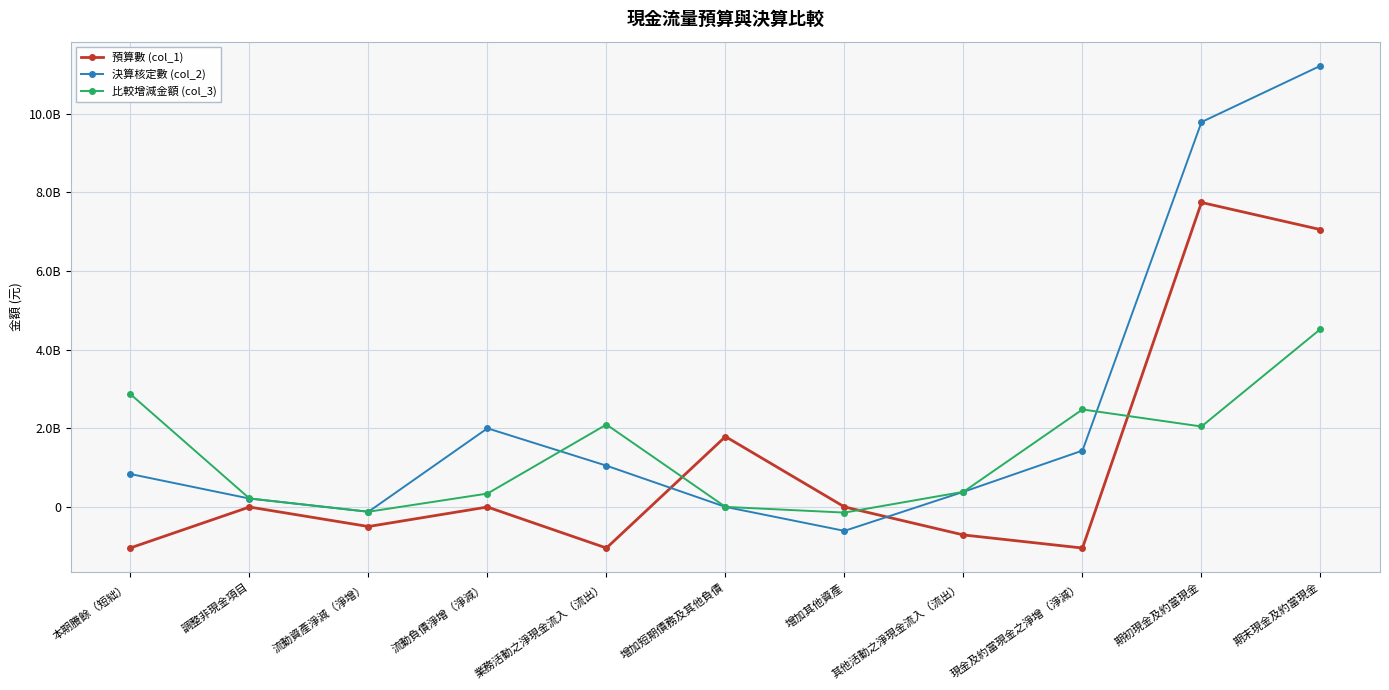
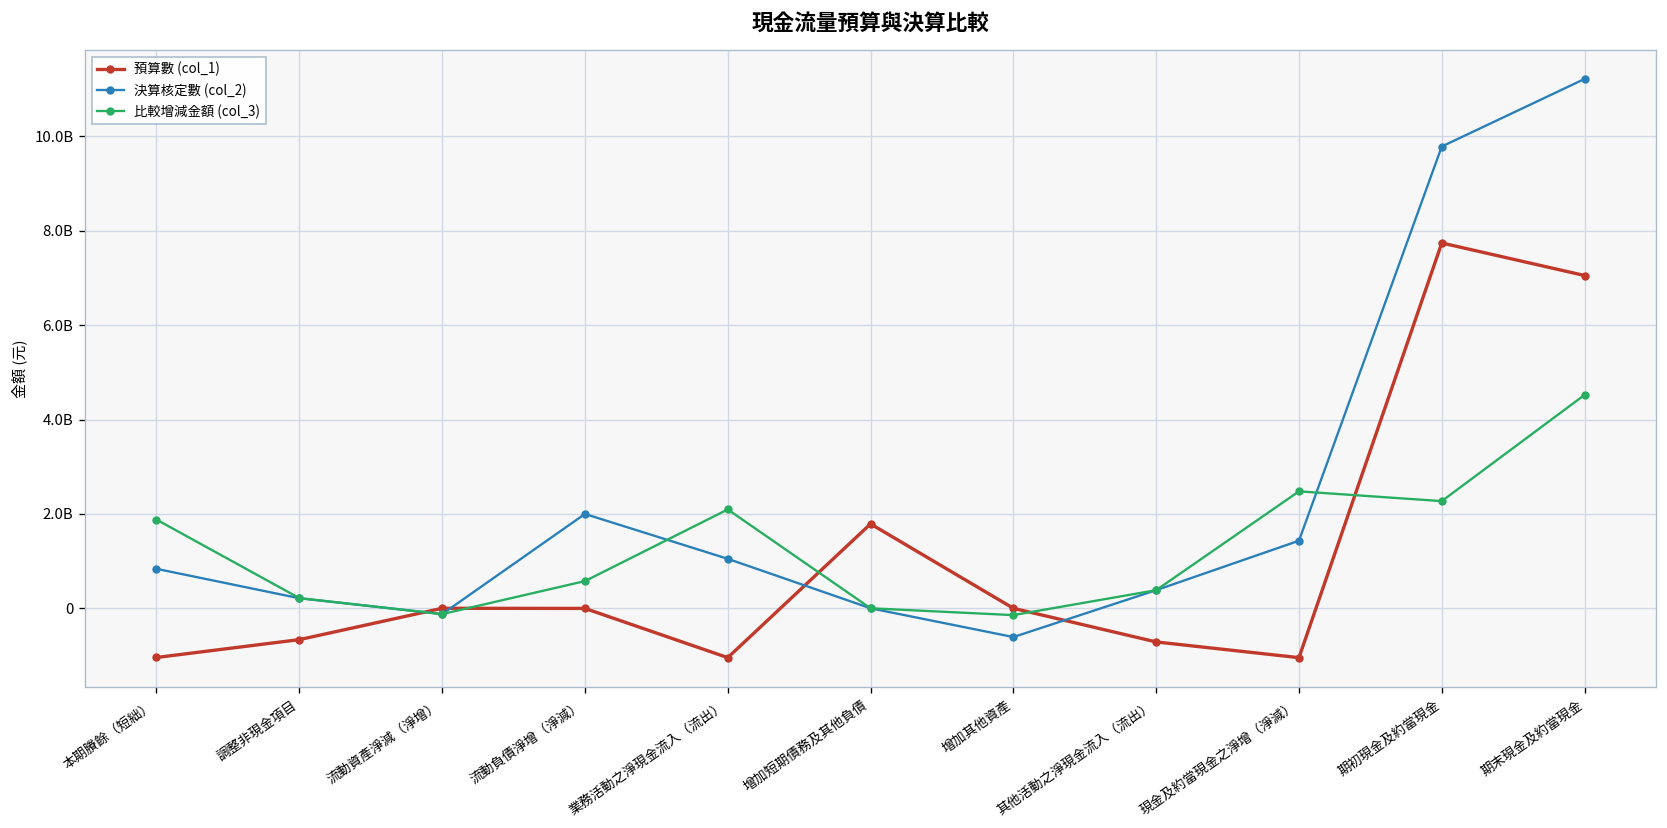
  {
    "預算數 (col_1)": {
      "本期賸餘（短絀）": -1000000000,
-     "調整非現金項目": 0,
-     "流動資產淨減（淨增）": -500000000,
+     "調整非現金項目": -700000000,
+     "流動資產淨減（淨增）": 0,
      "流動負債淨增（淨減）": 0,
      "業務活動之淨現金流入（流出）": -1000000000,
      "增加短期債務及其他負債": 1800000000,
      "增加其他資產": 0,
      "其他活動之淨現金流入（流出）": -700000000,
      "現金及約當現金之淨增（淨減）": -1000000000,
      "期初現金及約當現金": 7700000000,
      "期末現金及約當現金": 7100000000
    },
    "決算核定數 (col_2)": {
      "本期賸餘（短絀）": 800000000,
      "流動負債淨增（淨減）": 2000000000,
      "業務活動之淨現金流入（流出）": 1000000000,
      "增加其他資產": -600000000,
      "現金及約當現金之淨增（淨減）": 1400000000,
      "期初現金及約當現金": 9800000000,
      "期末現金及約當現金": 11200000000
    },
    "比較增減金額 (col_3)": {
-     "本期賸餘（短絀）": 2900000000,
-     "流動負債淨增（淨減）": 300000000,
+     "本期賸餘（短絀）": 1900000000,
+     "流動負債淨增（淨減）": 600000000,
      "業務活動之淨現金流入（流出）": 2100000000,
      "增加其他資產": -100000000,
      "現金及約當現金之淨增（淨減）": 2500000000,
-     "期初現金及約當現金": 2000000000,
+     "期初現金及約當現金": 2300000000,
      "期末現金及約當現金": 4500000000
    }
  }
